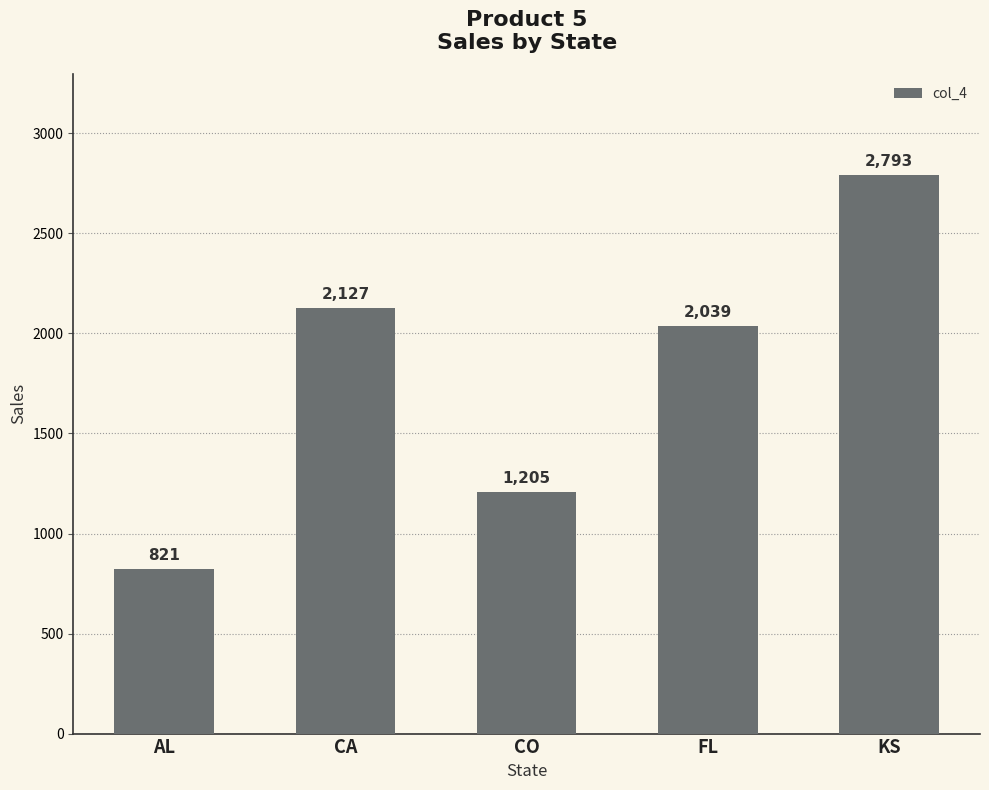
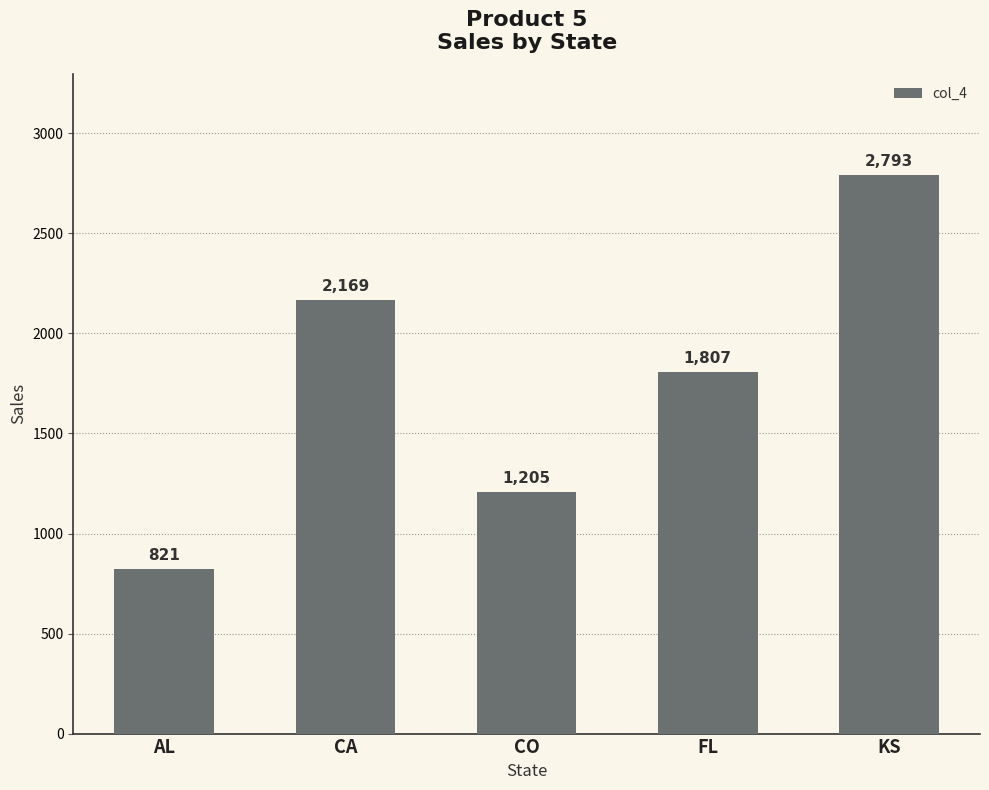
  {
    "AL": "821",
-   "CA": "2,127",
+   "CA": "2,169",
    "CO": "1,205",
-   "FL": "2,039",
+   "FL": "1,807",
    "KS": "2,793"
  }
